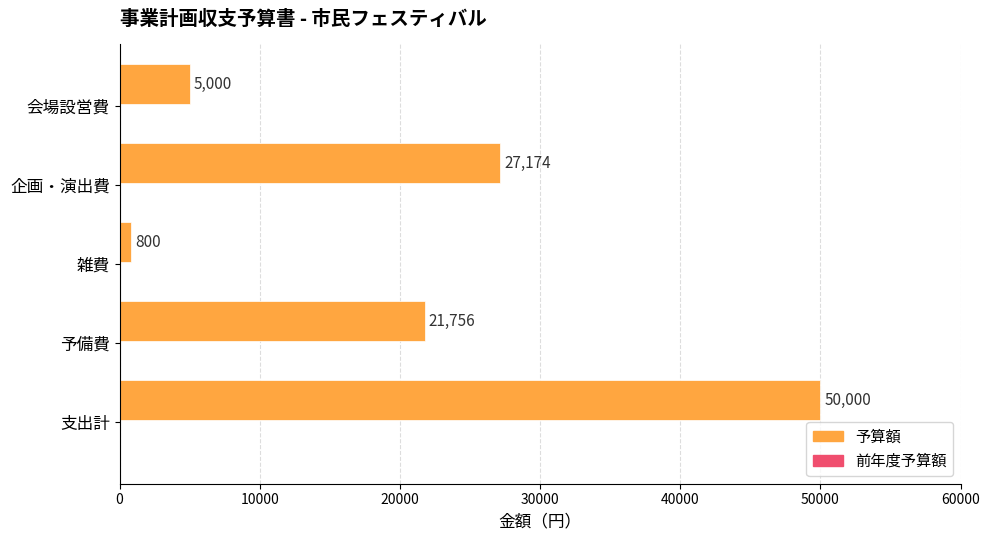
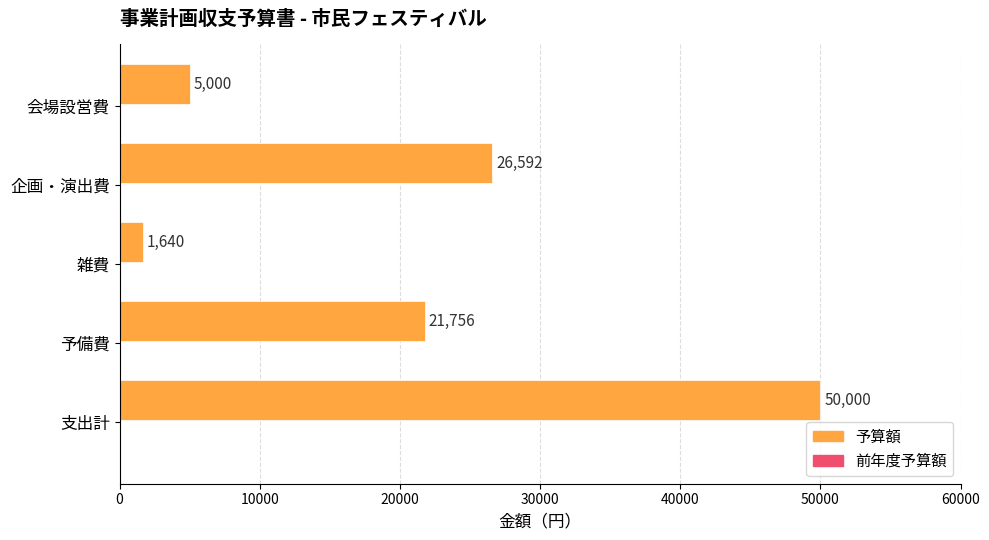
  {
    "予算額": {
      "会場設営費": "5,000",
-     "企画・演出費": "27,174",
-     "雑費": "800",
+     "企画・演出費": "26,592",
+     "雑費": "1,640",
      "予備費": "21,756",
      "支出計": "50,000"
    },
    "前年度予算額": {
      "会場設営費": "0",
      "企画・演出費": "0",
      "雑費": "0",
      "予備費": "0",
      "支出計": "0"
    }
  }
